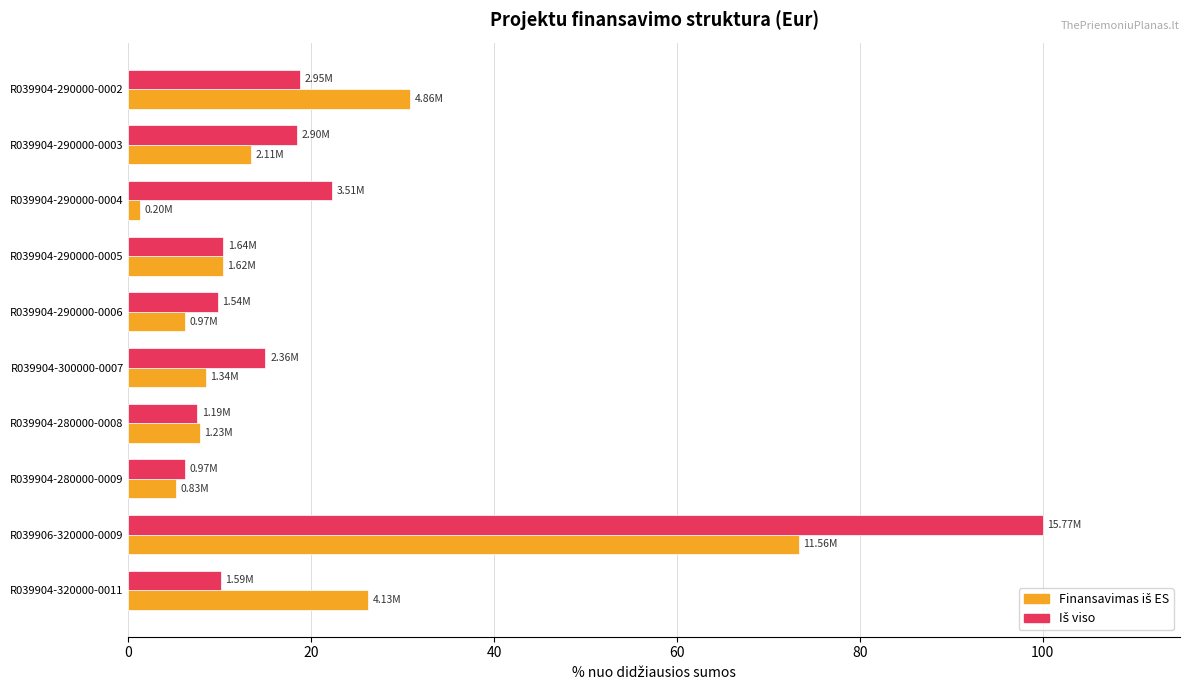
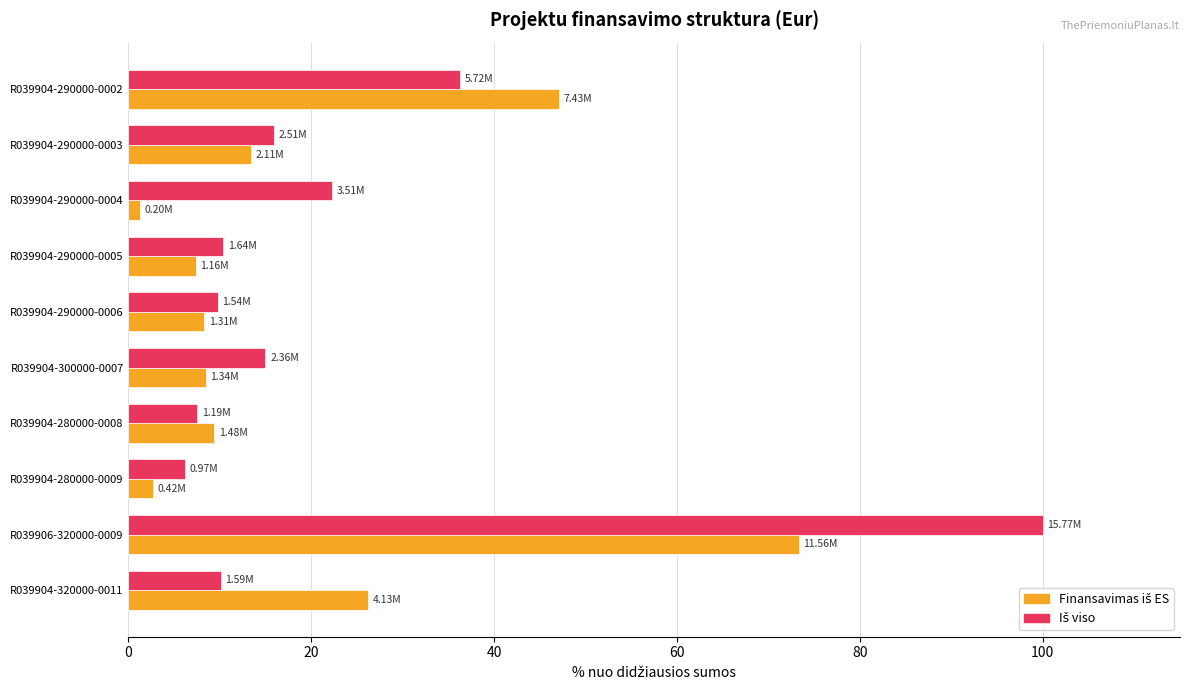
  {
    "Finansavimas iš ES": {
-     "R039904-290000-0002": "4.86M",
-     "R039904-290000-0005": "1.62M",
-     "R039904-290000-0006": "0.97M",
-     "R039904-280000-0008": "1.23M",
-     "R039904-280000-0009": "0.83M"
+     "R039904-290000-0002": "7.43M",
+     "R039904-290000-0005": "1.16M",
+     "R039904-290000-0006": "1.31M",
+     "R039904-280000-0008": "1.48M",
+     "R039904-280000-0009": "0.42M"
    },
    "Iš viso": {
-     "R039904-290000-0002": "2.95M",
-     "R039904-290000-0003": "2.90M"
+     "R039904-290000-0002": "5.72M",
+     "R039904-290000-0003": "2.51M"
    }
  }
